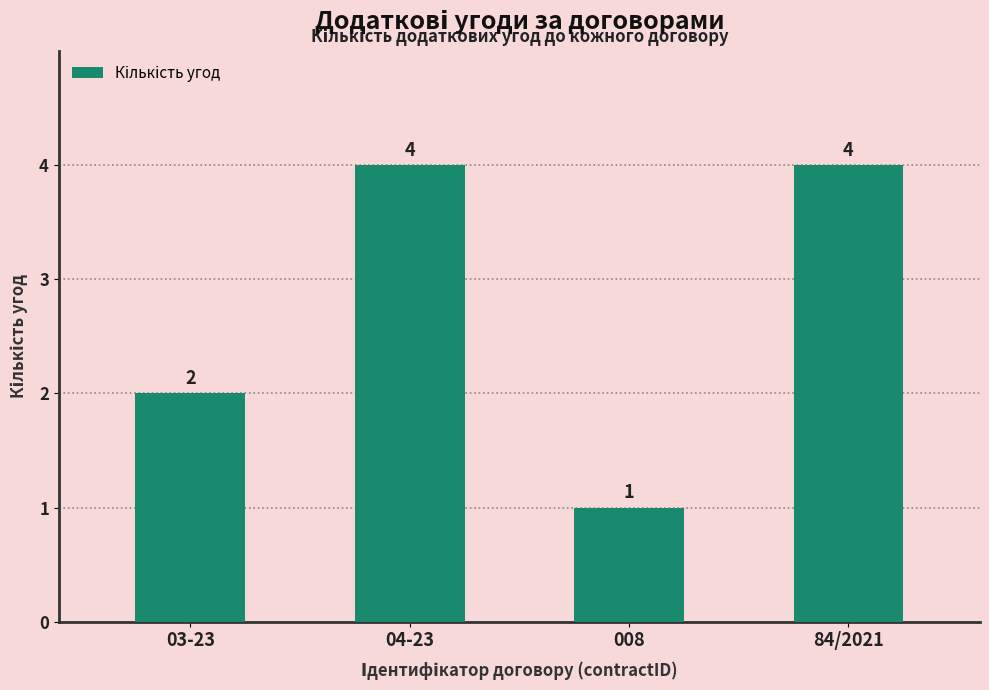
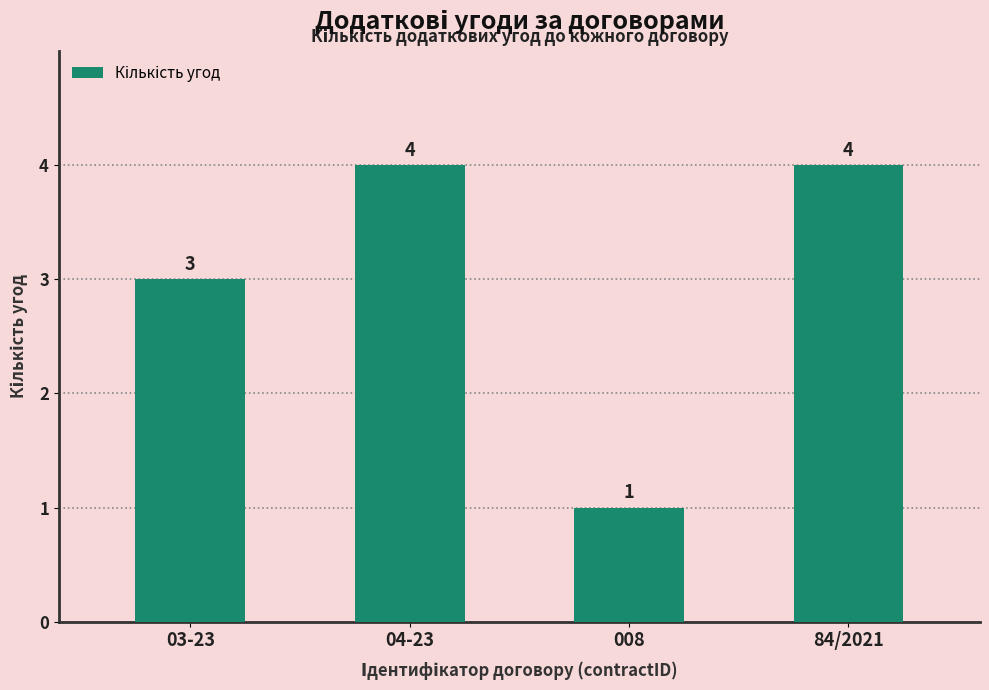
  {
-   "03-23": 2,
+   "03-23": 3,
    "04-23": 4,
    "008": 1,
    "84/2021": 4
  }
